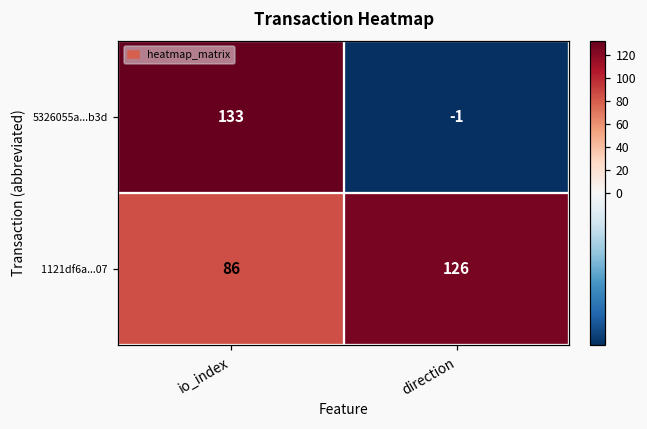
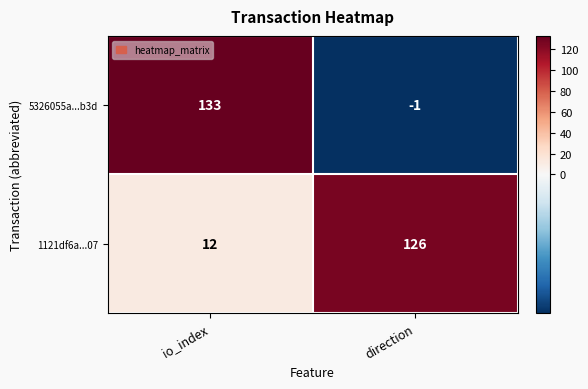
  {
    "5326055a...b3d": {
      "io_index": 133,
      "direction": -1
    },
    "1121df6a...07": {
-     "io_index": 86,
+     "io_index": 12,
      "direction": 126
    }
  }
